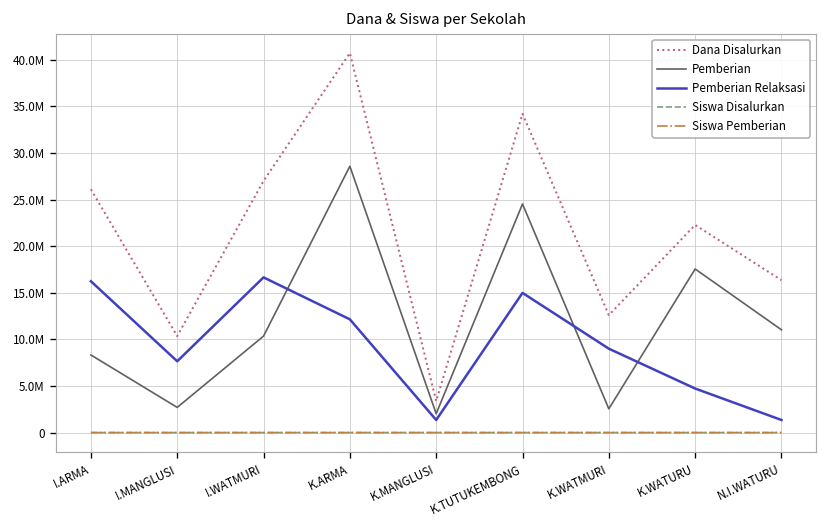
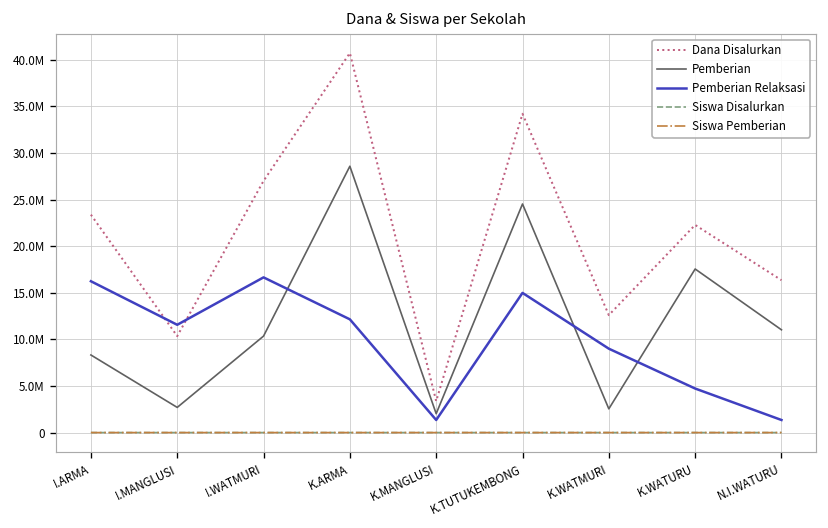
  {
    "Dana Disalurkan": {
-     "I.ARMA": 26000000,
+     "I.ARMA": 23000000,
      "I.MANGLUSI": 10000000,
      "I.WATMURI": 27000000,
      "K.ARMA": 41000000,
      "K.MANGLUSI": 3000000,
      "K.TUTUKEMBONG": 34000000,
      "K.WATMURI": 13000000,
      "K.WATURU": 22000000,
      "N.I.WATURU": 16000000
    },
    "Pemberian": {
      "I.ARMA": 8000000,
      "I.MANGLUSI": 3000000,
      "I.WATMURI": 10000000,
      "K.ARMA": 29000000,
      "K.MANGLUSI": 2000000,
      "K.TUTUKEMBONG": 25000000,
      "K.WATMURI": 3000000,
      "K.WATURU": 18000000,
      "N.I.WATURU": 11000000
    },
    "Pemberian Relaksasi": {
      "I.ARMA": 16000000,
-     "I.MANGLUSI": 8000000,
+     "I.MANGLUSI": 12000000,
      "I.WATMURI": 17000000,
      "K.ARMA": 12000000,
      "K.MANGLUSI": 1000000,
      "K.TUTUKEMBONG": 15000000,
      "K.WATMURI": 9000000,
      "K.WATURU": 5000000,
      "N.I.WATURU": 1000000
    },
    "Siswa Pemberian": {
      "I.ARMA": 0,
      "I.MANGLUSI": 0,
      "I.WATMURI": 0,
      "K.ARMA": 0,
      "K.MANGLUSI": 0,
      "K.TUTUKEMBONG": 0,
      "K.WATMURI": 0,
      "K.WATURU": 0,
      "N.I.WATURU": 0
    }
  }
